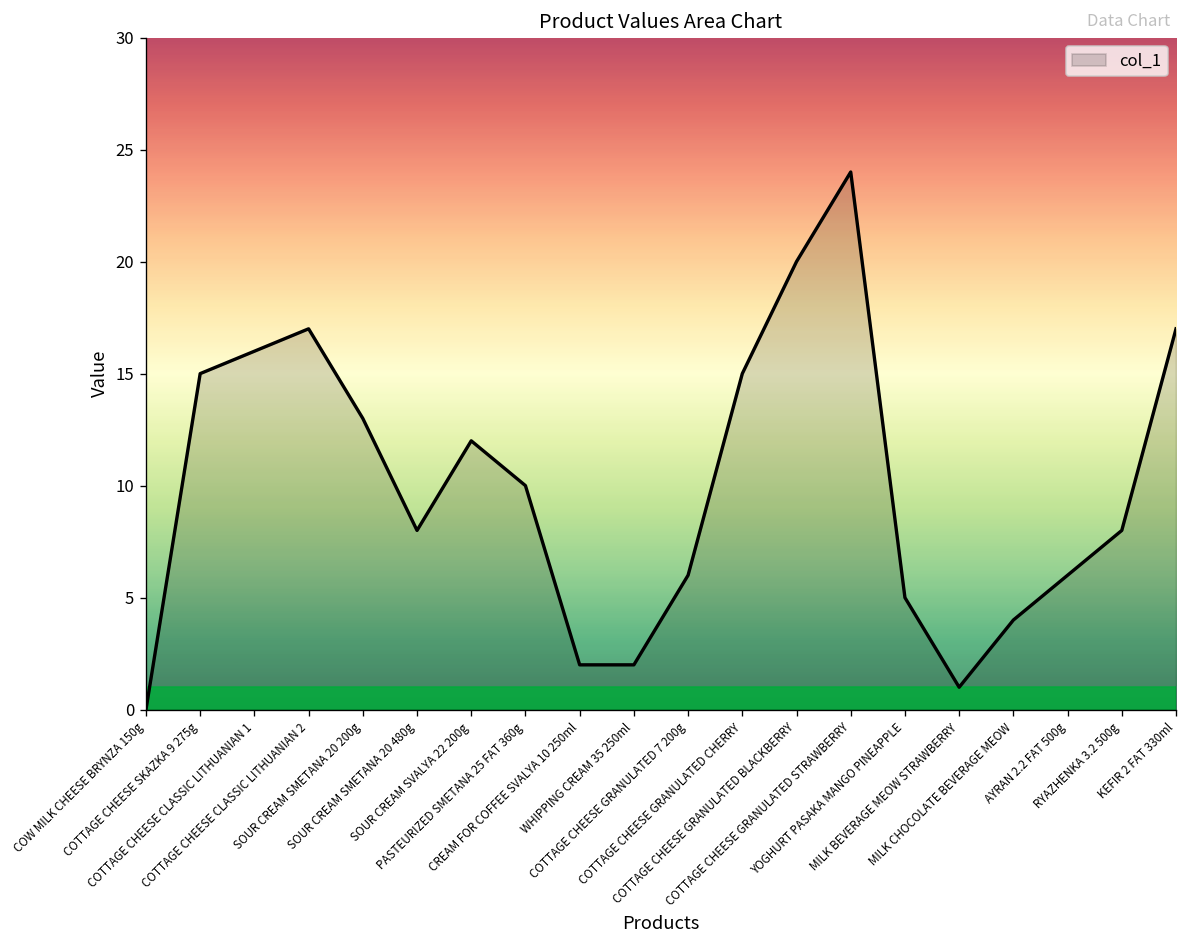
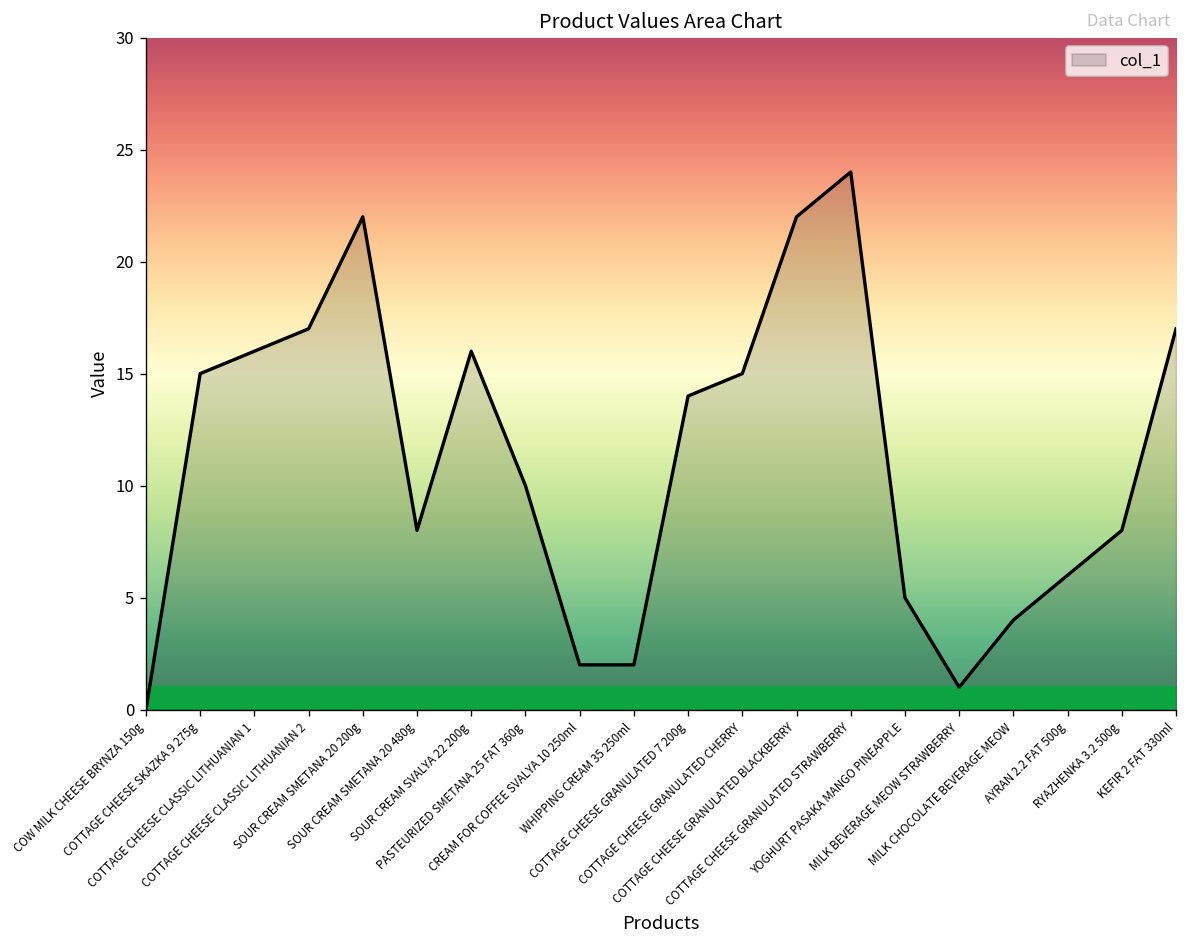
  {
    "COTTAGE CHEESE SKAZKA 9 275g": 15,
    "COTTAGE CHEESE CLASSIC LITHUANIAN 1": 16,
    "COTTAGE CHEESE CLASSIC LITHUANIAN 2": 17,
-   "SOUR CREAM SMETANA 20 200g": 13,
+   "SOUR CREAM SMETANA 20 200g": 22,
    "SOUR CREAM SMETANA 20 480g": 8,
-   "SOUR CREAM SVALYA 22 200g": 12,
+   "SOUR CREAM SVALYA 22 200g": 16,
    "PASTEURIZED SMETANA 25 FAT 360g": 10,
    "CREAM FOR COFFEE SVALYA 10 250ml": 2,
    "WHIPPING CREAM 35 250ml": 2,
-   "COTTAGE CHEESE GRANULATED 7 200g": 6,
+   "COTTAGE CHEESE GRANULATED 7 200g": 14,
    "COTTAGE CHEESE GRANULATED CHERRY": 15,
-   "COTTAGE CHEESE GRANULATED BLACKBERRY": 20,
+   "COTTAGE CHEESE GRANULATED BLACKBERRY": 22,
    "COTTAGE CHEESE GRANULATED STRAWBERRY": 24,
    "YOGHURT PASAKA MANGO PINEAPPLE": 5,
    "MILK CHOCOLATE BEVERAGE MEOW": 4,
    "AYRAN 2.2 FAT 500g": 6,
    "RYAZHENKA 3.2 500g": 8,
    "KEFIR 2 FAT 330ml": 17
  }
